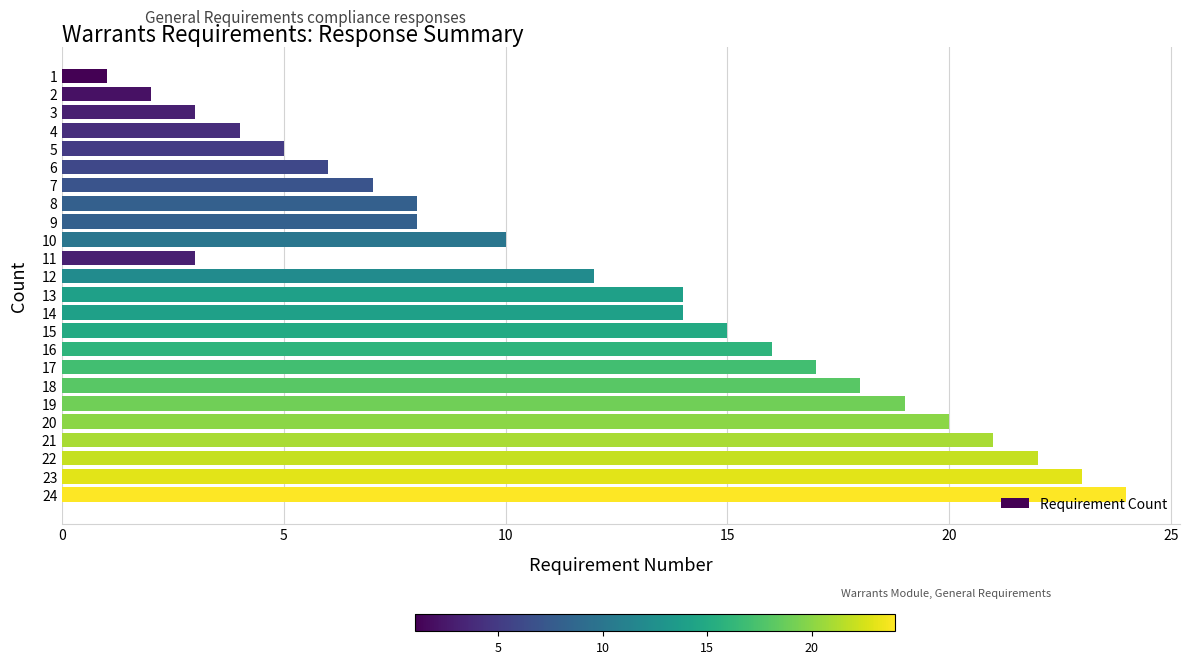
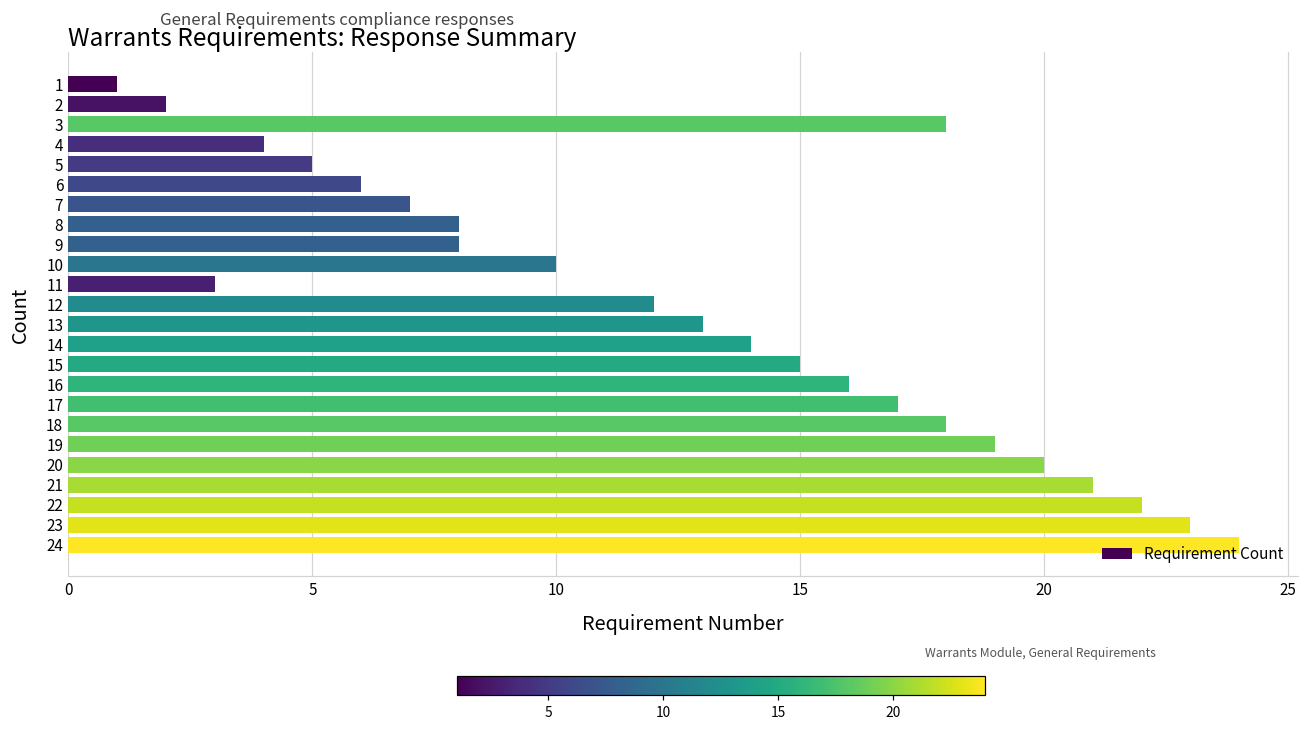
  {
    "1": 1,
    "2": 2,
-   "3": 3,
+   "3": 18,
    "4": 4,
    "5": 5,
    "6": 6,
    "7": 7,
    "8": 8,
    "9": 8,
    "10": 10,
    "11": 3,
    "12": 12,
-   "13": 14,
+   "13": 13,
    "14": 14,
    "15": 15,
    "16": 16,
    "17": 17,
    "18": 18,
    "19": 19,
    "20": 20,
    "21": 21,
    "22": 22,
    "23": 23,
    "24": 24
  }
